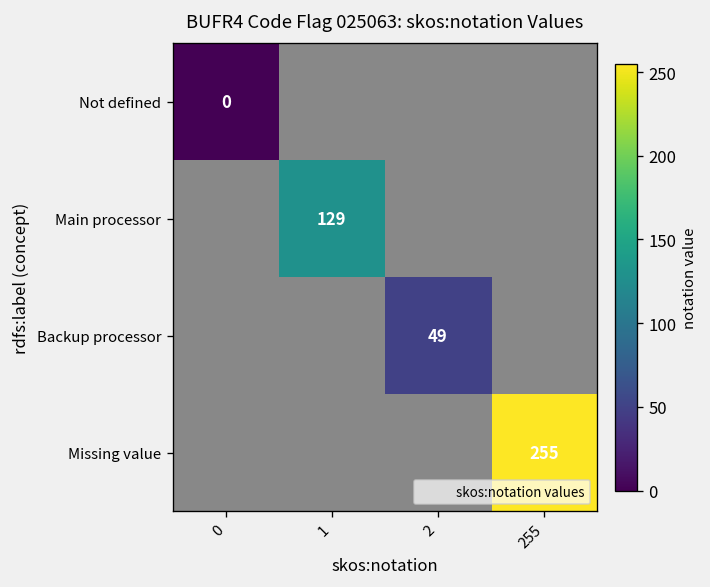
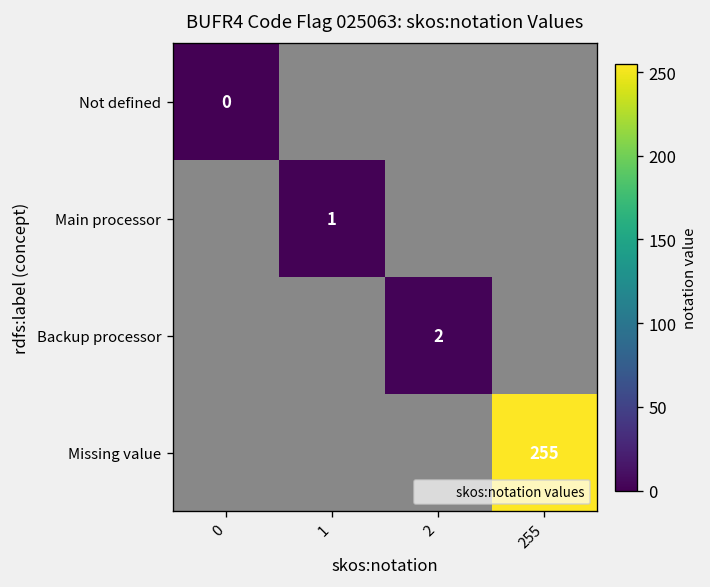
  {
    "Not defined": {
      "0": 0
    },
    "Main processor": {
-     "1": 129
+     "1": 1
    },
    "Backup processor": {
-     "2": 49
+     "2": 2
    },
    "Missing value": {
      "255": 255
    }
  }
